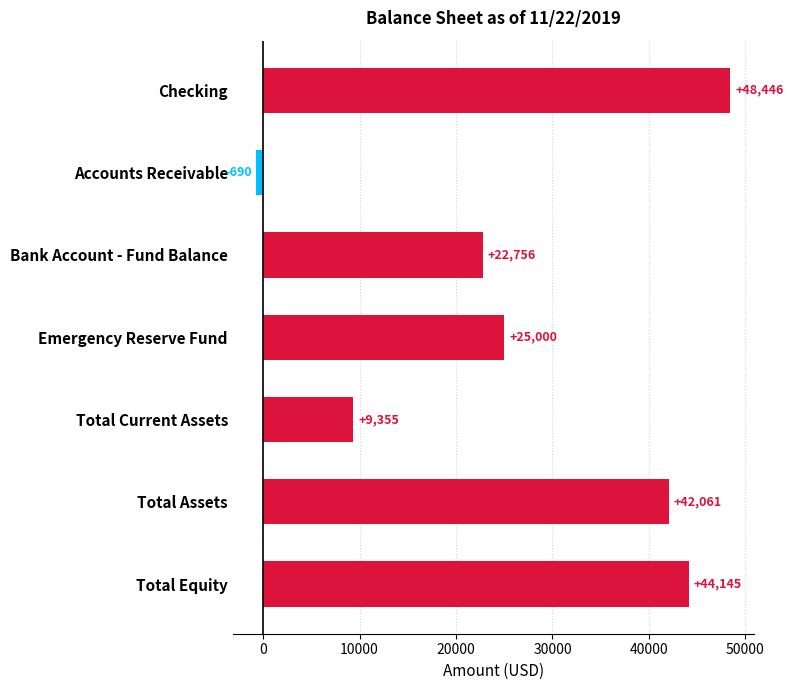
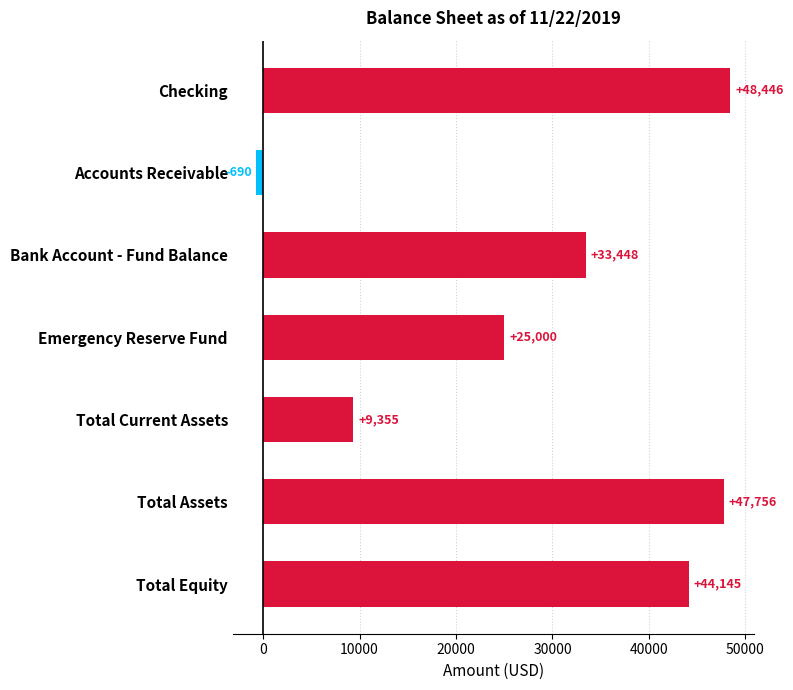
  {
    "Checking": "+48,446",
    "Accounts Receivable": "-690",
-   "Bank Account - Fund Balance": "+22,756",
+   "Bank Account - Fund Balance": "+33,448",
    "Emergency Reserve Fund": "+25,000",
    "Total Current Assets": "+9,355",
-   "Total Assets": "+42,061",
+   "Total Assets": "+47,756",
    "Total Equity": "+44,145"
  }
